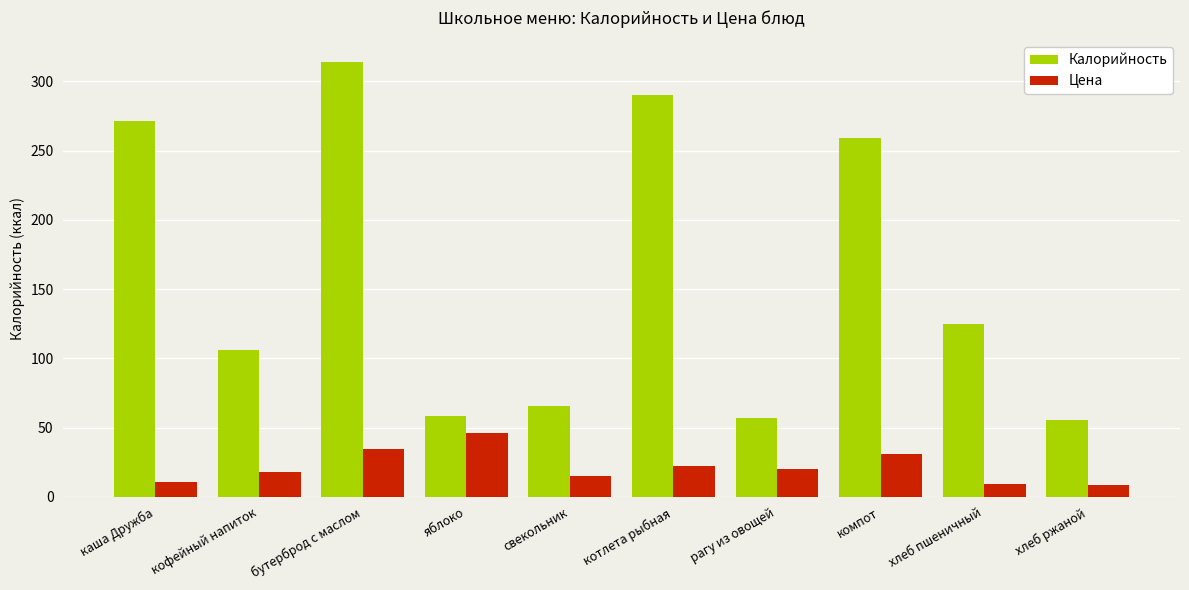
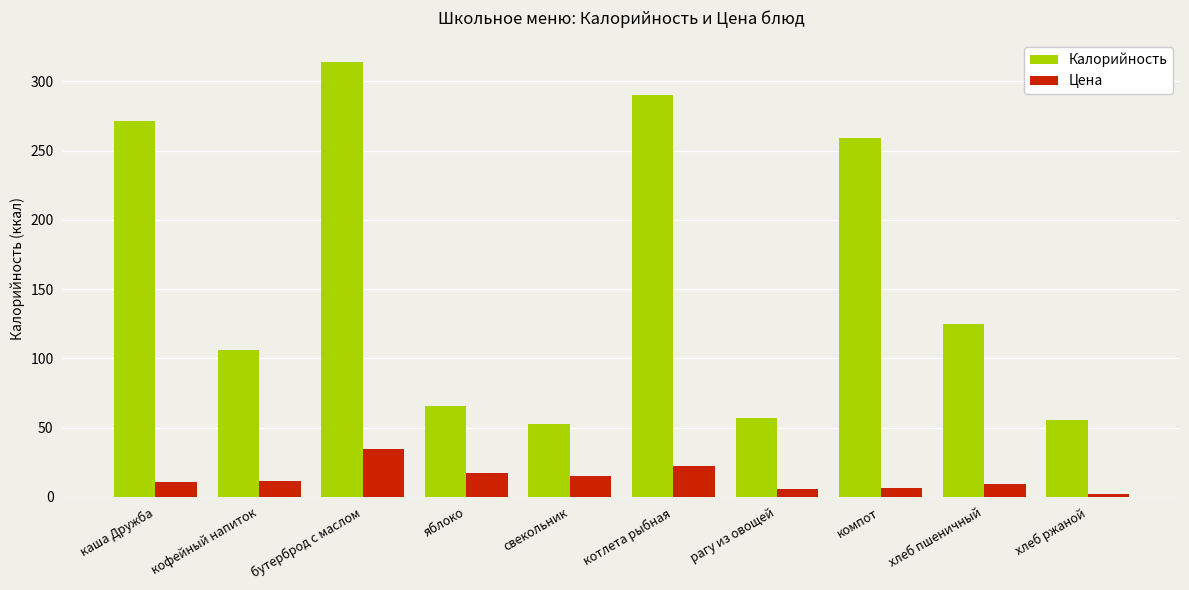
  {
    "Калорийность": {
      "каша Дружба": 272,
      "кофейный напиток": 106,
      "бутерброд с маслом": 314,
-     "яблоко": 58,
-     "свекольник": 66,
+     "яблоко": 66,
+     "свекольник": 52,
      "котлета рыбная": 290,
      "рагу из овощей": 57,
      "компот": 259,
      "хлеб пшеничный": 125,
      "хлеб ржаной": 56
    },
    "Цена": {
      "каша Дружба": 11,
-     "кофейный напиток": 18,
+     "кофейный напиток": 11,
      "бутерброд с маслом": 34,
-     "яблоко": 46,
+     "яблоко": 17,
      "свекольник": 15,
      "котлета рыбная": 22,
-     "рагу из овощей": 20,
-     "компот": 31,
+     "рагу из овощей": 5,
+     "компот": 6,
      "хлеб пшеничный": 9,
-     "хлеб ржаной": 9
+     "хлеб ржаной": 2
    }
  }
